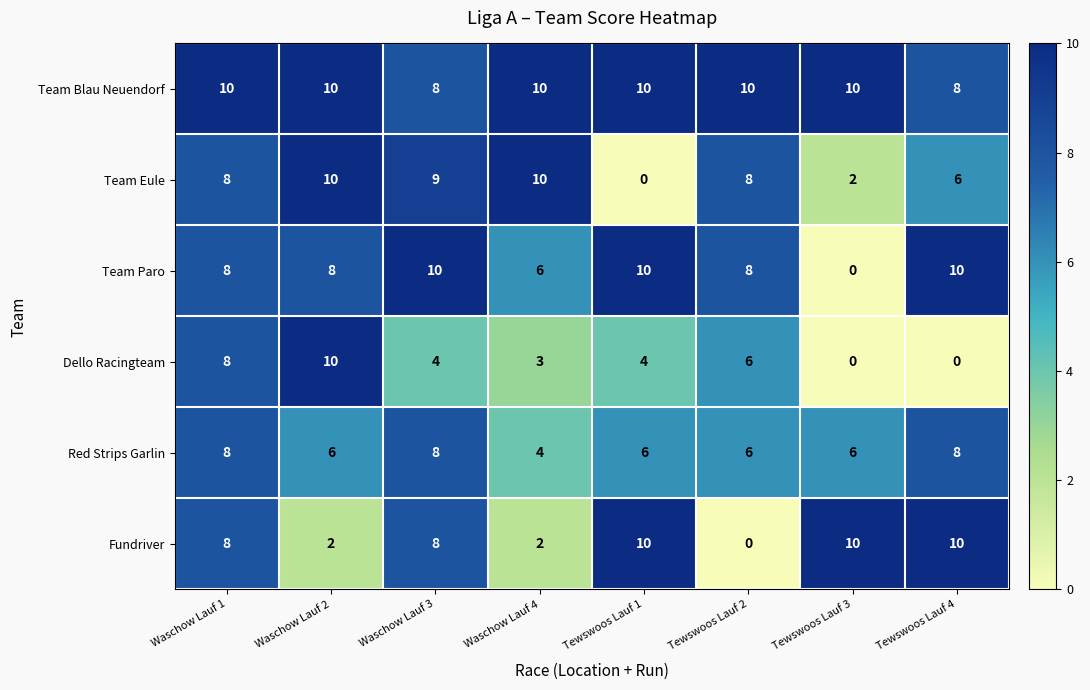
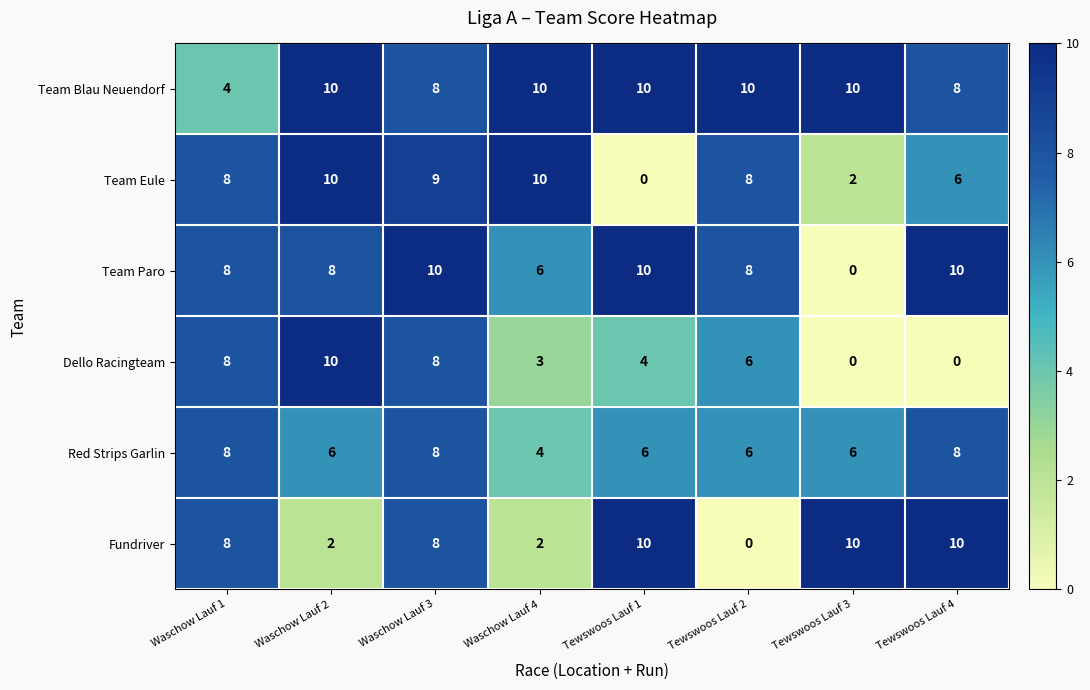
  {
    "Team Blau Neuendorf": {
-     "Waschow Lauf 1": 10,
+     "Waschow Lauf 1": 4,
      "Waschow Lauf 2": 10,
      "Waschow Lauf 3": 8,
      "Waschow Lauf 4": 10,
      "Tewswoos Lauf 1": 10,
      "Tewswoos Lauf 2": 10,
      "Tewswoos Lauf 3": 10,
      "Tewswoos Lauf 4": 8
    },
    "Team Eule": {
      "Waschow Lauf 1": 8,
      "Waschow Lauf 2": 10,
      "Waschow Lauf 3": 9,
      "Waschow Lauf 4": 10,
      "Tewswoos Lauf 1": 0,
      "Tewswoos Lauf 2": 8,
      "Tewswoos Lauf 3": 2,
      "Tewswoos Lauf 4": 6
    },
    "Team Paro": {
      "Waschow Lauf 1": 8,
      "Waschow Lauf 2": 8,
      "Waschow Lauf 3": 10,
      "Waschow Lauf 4": 6,
      "Tewswoos Lauf 1": 10,
      "Tewswoos Lauf 2": 8,
      "Tewswoos Lauf 3": 0,
      "Tewswoos Lauf 4": 10
    },
    "Dello Racingteam": {
      "Waschow Lauf 1": 8,
      "Waschow Lauf 2": 10,
-     "Waschow Lauf 3": 4,
+     "Waschow Lauf 3": 8,
      "Waschow Lauf 4": 3,
      "Tewswoos Lauf 1": 4,
      "Tewswoos Lauf 2": 6,
      "Tewswoos Lauf 3": 0,
      "Tewswoos Lauf 4": 0
    },
    "Red Strips Garlin": {
      "Waschow Lauf 1": 8,
      "Waschow Lauf 2": 6,
      "Waschow Lauf 3": 8,
      "Waschow Lauf 4": 4,
      "Tewswoos Lauf 1": 6,
      "Tewswoos Lauf 2": 6,
      "Tewswoos Lauf 3": 6,
      "Tewswoos Lauf 4": 8
    },
    "Fundriver": {
      "Waschow Lauf 1": 8,
      "Waschow Lauf 2": 2,
      "Waschow Lauf 3": 8,
      "Waschow Lauf 4": 2,
      "Tewswoos Lauf 1": 10,
      "Tewswoos Lauf 2": 0,
      "Tewswoos Lauf 3": 10,
      "Tewswoos Lauf 4": 10
    }
  }
